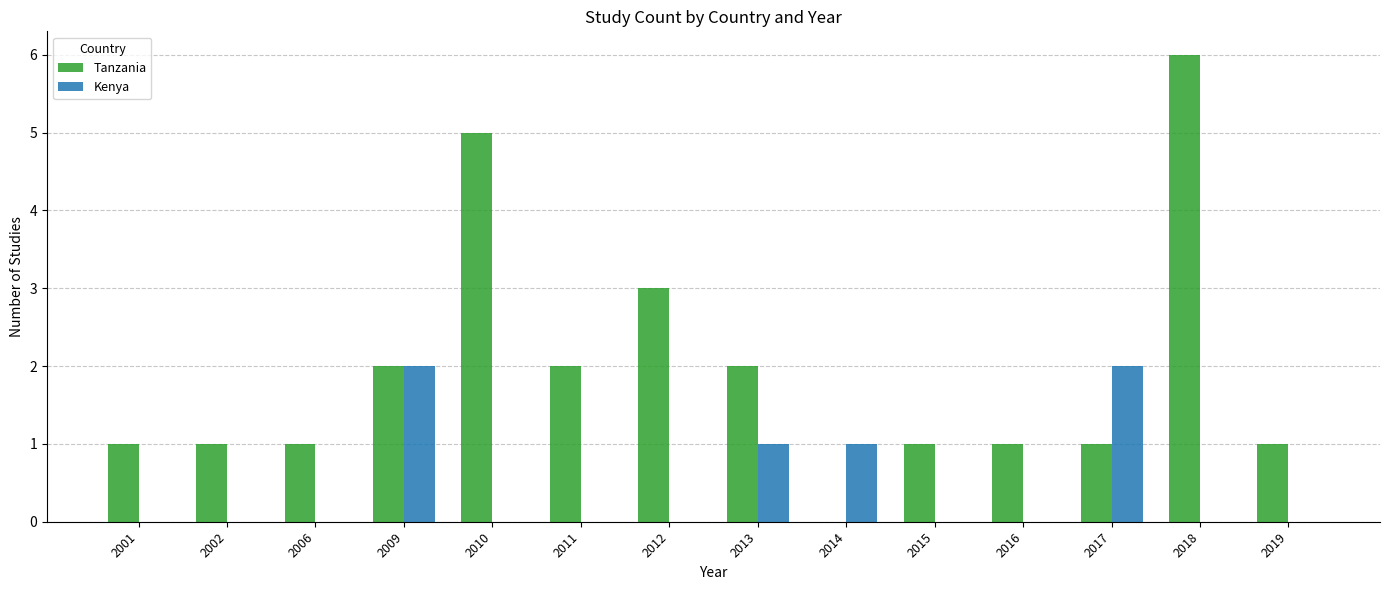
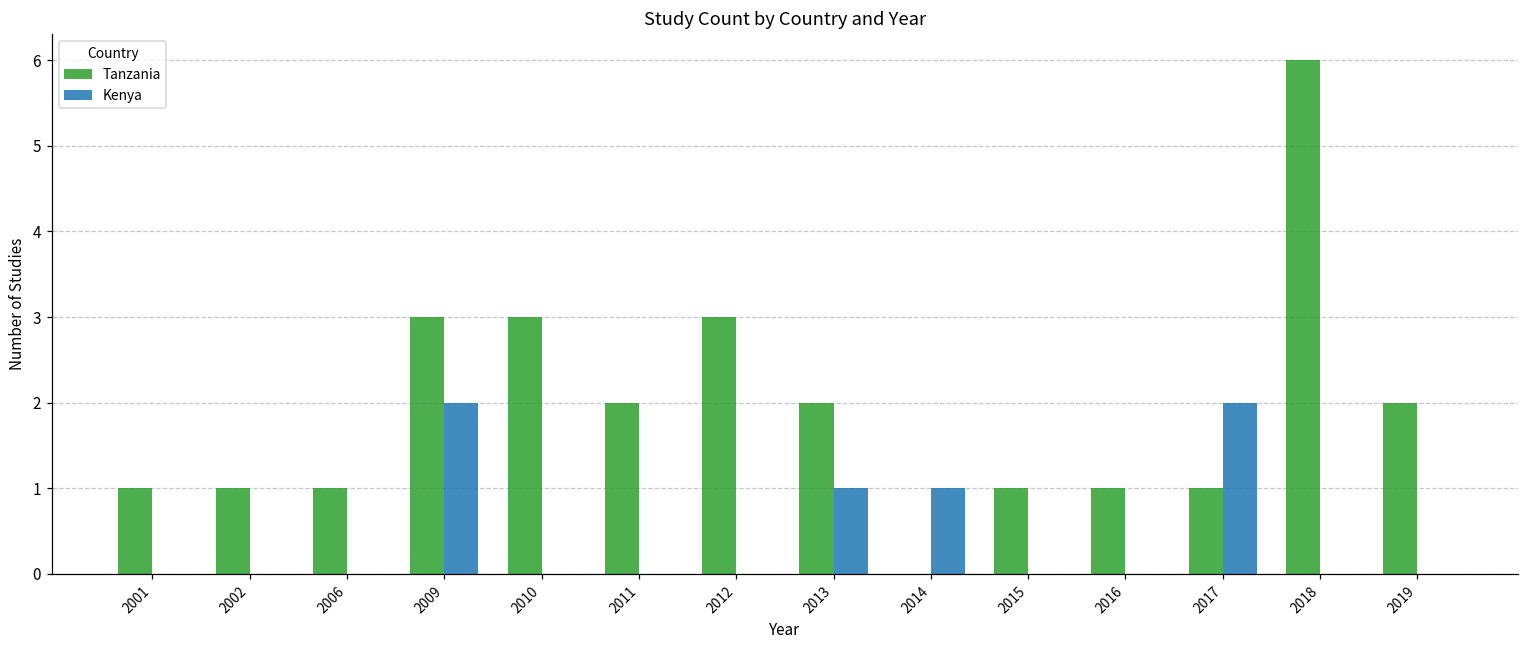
  {
    "Tanzania": {
      "2001": 1,
      "2002": 1,
      "2006": 1,
-     "2009": 2,
-     "2010": 5,
+     "2009": 3,
+     "2010": 3,
      "2011": 2,
      "2012": 3,
      "2013": 2,
      "2014": 0,
      "2015": 1,
      "2016": 1,
      "2017": 1,
      "2018": 6,
-     "2019": 1
+     "2019": 2
    },
    "Kenya": {
      "2001": 0,
      "2002": 0,
      "2006": 0,
      "2009": 2,
      "2010": 0,
      "2011": 0,
      "2012": 0,
      "2013": 1,
      "2014": 1,
      "2015": 0,
      "2016": 0,
      "2017": 2,
      "2018": 0,
      "2019": 0
    }
  }
